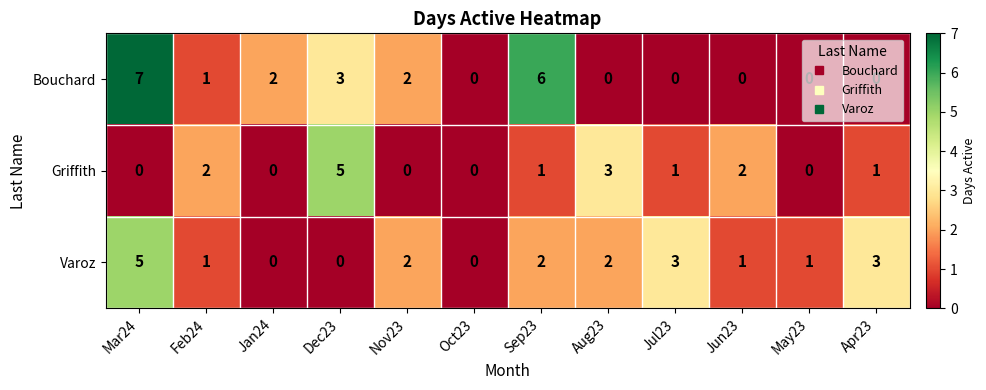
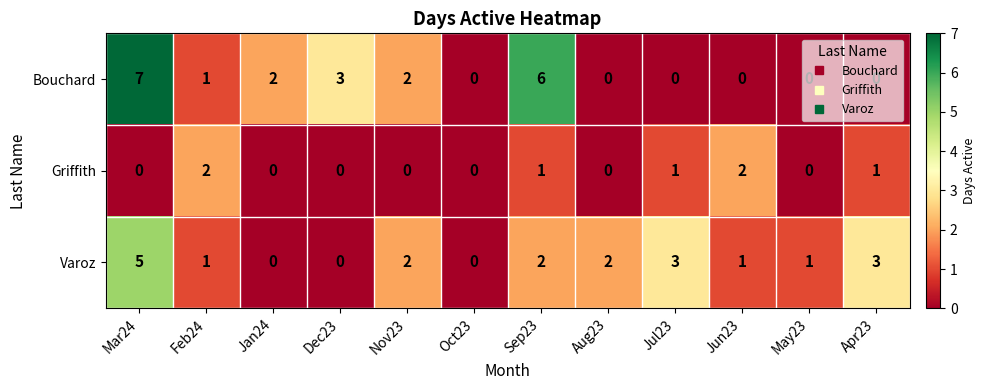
  {
    "Bouchard": {
      "Mar24": 7,
      "Feb24": 1,
      "Jan24": 2,
      "Dec23": 3,
      "Nov23": 2,
      "Oct23": 0,
      "Sep23": 6,
      "Aug23": 0,
      "Jul23": 0,
      "Jun23": 0
    },
    "Griffith": {
      "Mar24": 0,
      "Feb24": 2,
      "Jan24": 0,
-     "Dec23": 5,
+     "Dec23": 0,
      "Nov23": 0,
      "Oct23": 0,
      "Sep23": 1,
-     "Aug23": 3,
+     "Aug23": 0,
      "Jul23": 1,
      "Jun23": 2,
      "May23": 0,
      "Apr23": 1
    },
    "Varoz": {
      "Mar24": 5,
      "Feb24": 1,
      "Jan24": 0,
      "Dec23": 0,
      "Nov23": 2,
      "Oct23": 0,
      "Sep23": 2,
      "Aug23": 2,
      "Jul23": 3,
      "Jun23": 1,
      "May23": 1,
      "Apr23": 3
    }
  }
